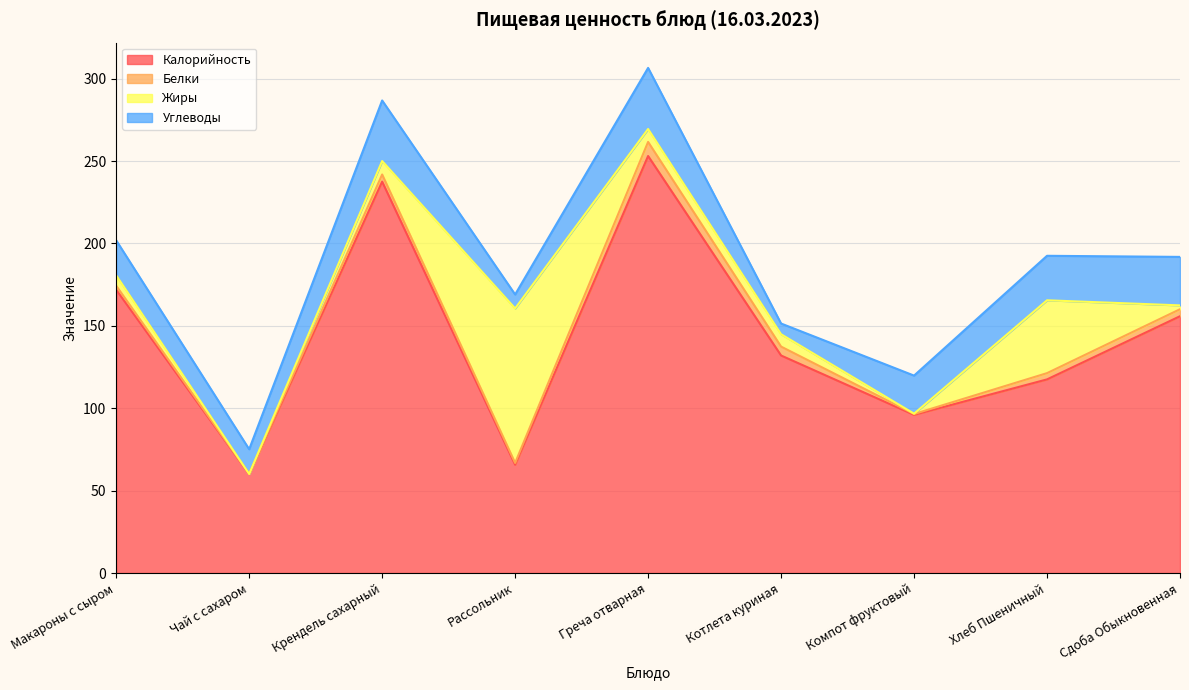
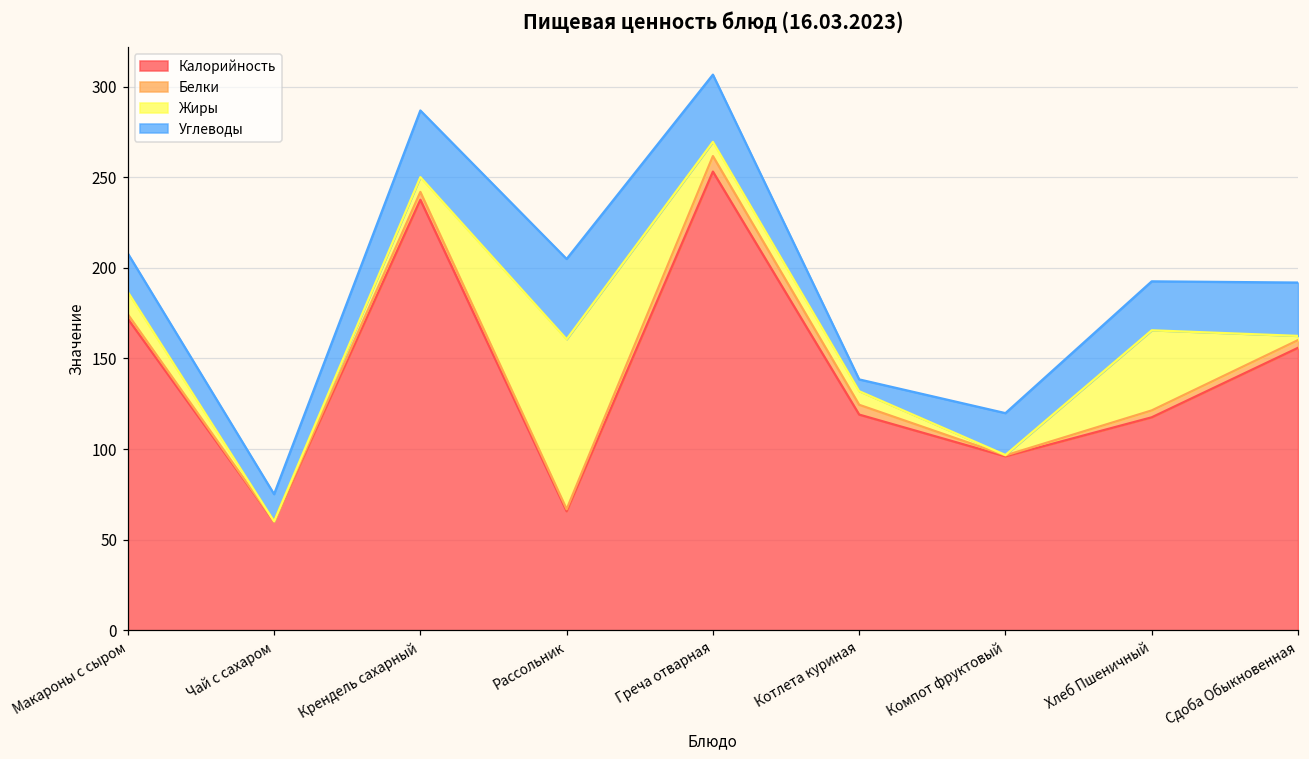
  {
    "Калорийность": {
      "Макароны с сыром": 172,
      "Крендель сахарный": 238,
      "Греча отварная": 253,
-     "Котлета куриная": 132,
+     "Котлета куриная": 119,
      "Хлеб Пшеничный": 118,
      "Сдоба Обыкновенная": 156
    },
    "Белки": {
      "Макароны с сыром": 2,
      "Крендель сахарный": 4,
      "Греча отварная": 9,
      "Котлета куриная": 5,
      "Хлеб Пшеничный": 4,
      "Сдоба Обыкновенная": 4
    },
    "Жиры": {
-     "Макароны с сыром": 6,
+     "Макароны с сыром": 12,
      "Крендель сахарный": 8,
      "Рассольник": 94,
      "Греча отварная": 8,
      "Котлета куриная": 8,
      "Хлеб Пшеничный": 44,
      "Сдоба Обыкновенная": 2
    },
    "Углеводы": {
      "Макароны с сыром": 21,
      "Чай с сахаром": 15,
      "Крендель сахарный": 37,
-     "Рассольник": 8,
+     "Рассольник": 44,
      "Греча отварная": 37,
      "Котлета куриная": 7,
      "Компот фруктовый": 23,
      "Хлеб Пшеничный": 27,
      "Сдоба Обыкновенная": 29
    }
  }
